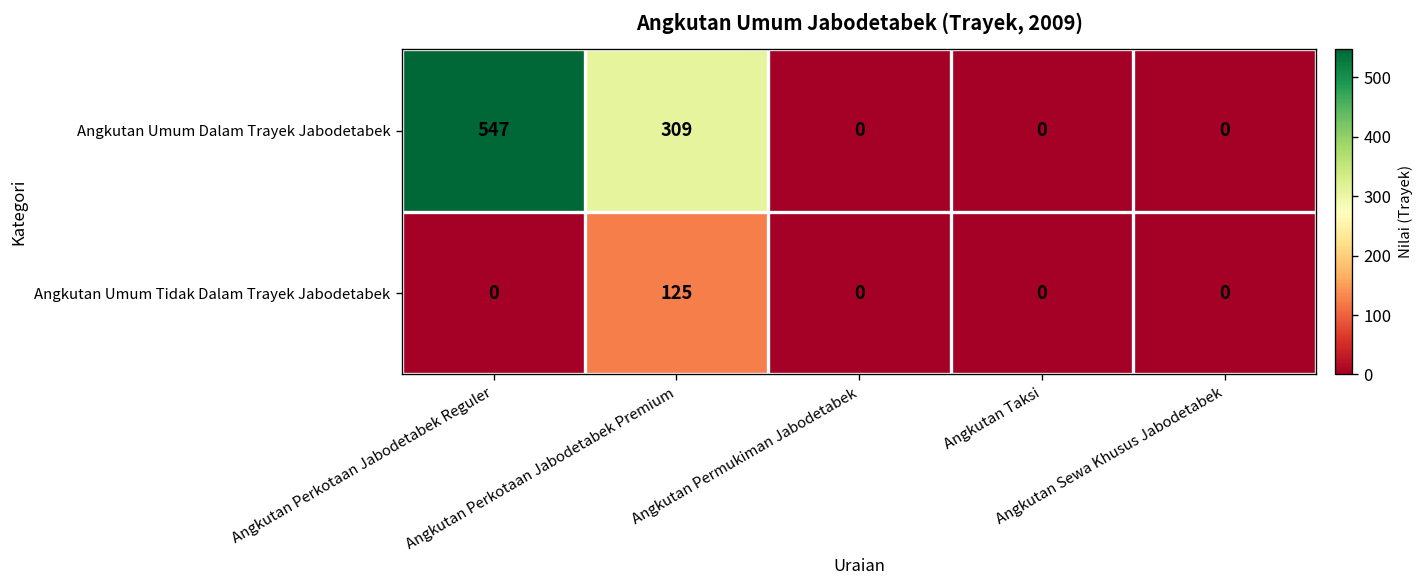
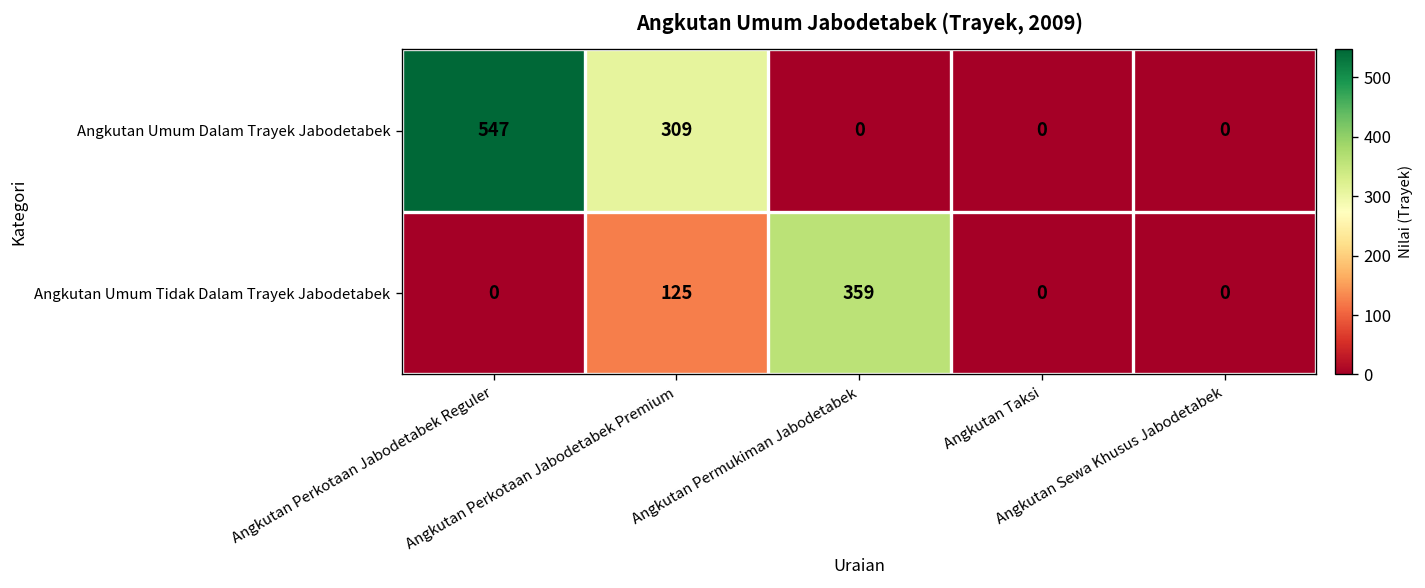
  {
    "Angkutan Umum Dalam Trayek Jabodetabek": {
      "Angkutan Perkotaan Jabodetabek Reguler": 547,
      "Angkutan Perkotaan Jabodetabek Premium": 309,
      "Angkutan Permukiman Jabodetabek": 0,
      "Angkutan Taksi": 0,
      "Angkutan Sewa Khusus Jabodetabek": 0
    },
    "Angkutan Umum Tidak Dalam Trayek Jabodetabek": {
      "Angkutan Perkotaan Jabodetabek Reguler": 0,
      "Angkutan Perkotaan Jabodetabek Premium": 125,
-     "Angkutan Permukiman Jabodetabek": 0,
+     "Angkutan Permukiman Jabodetabek": 359,
      "Angkutan Taksi": 0,
      "Angkutan Sewa Khusus Jabodetabek": 0
    }
  }
